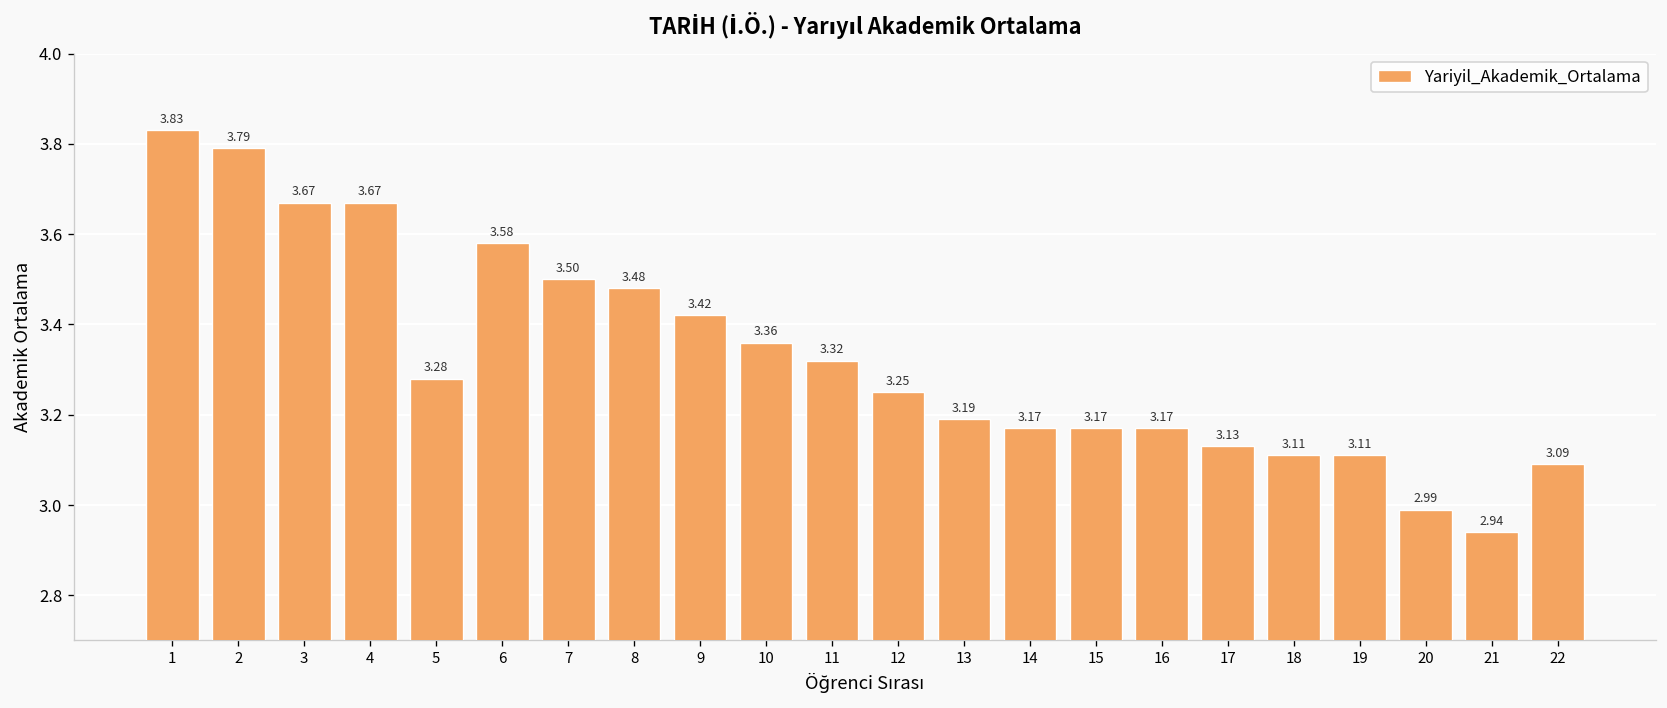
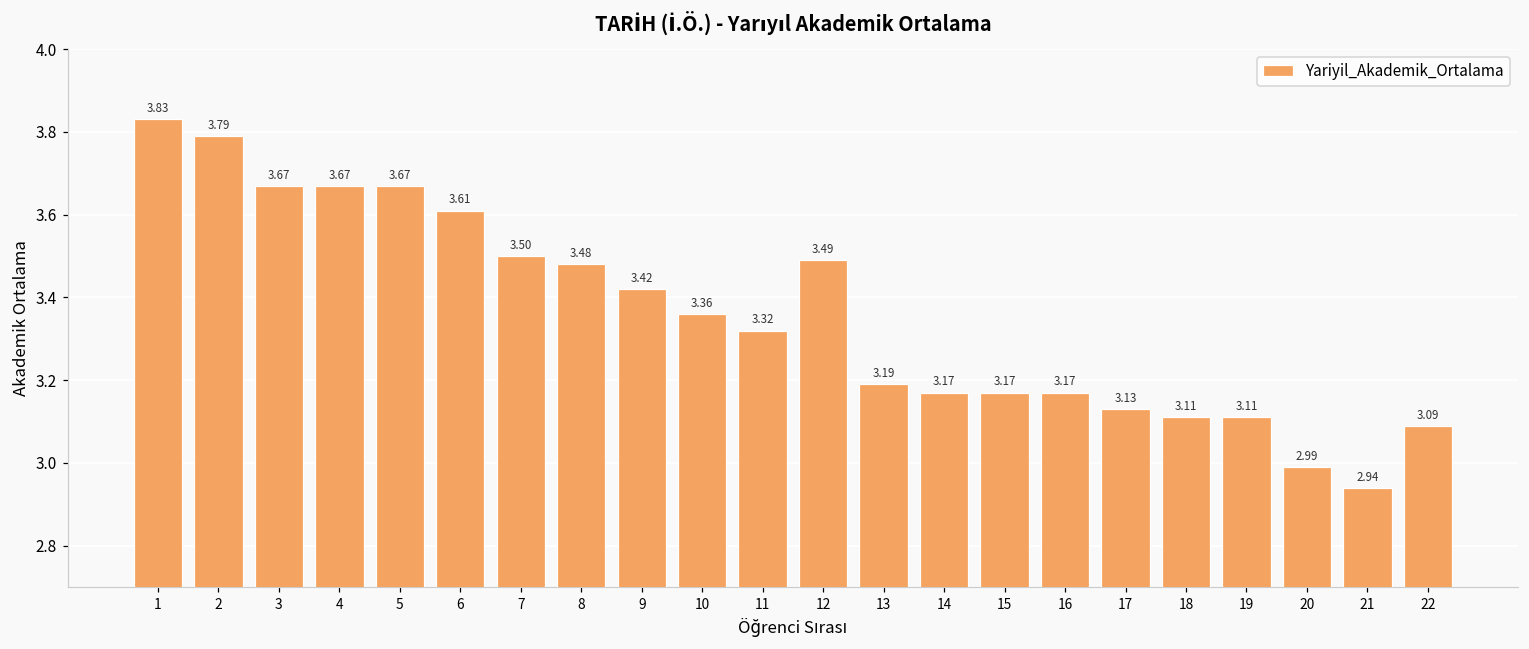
  {
    "1": 3.83,
    "2": 3.79,
    "3": 3.67,
    "4": 3.67,
-   "5": 3.28,
-   "6": 3.58,
+   "5": 3.67,
+   "6": 3.61,
    "7": 3.50,
    "8": 3.48,
    "9": 3.42,
    "10": 3.36,
    "11": 3.32,
-   "12": 3.25,
+   "12": 3.49,
    "13": 3.19,
    "14": 3.17,
    "15": 3.17,
    "16": 3.17,
    "17": 3.13,
    "18": 3.11,
    "19": 3.11,
    "20": 2.99,
    "21": 2.94,
    "22": 3.09
  }
